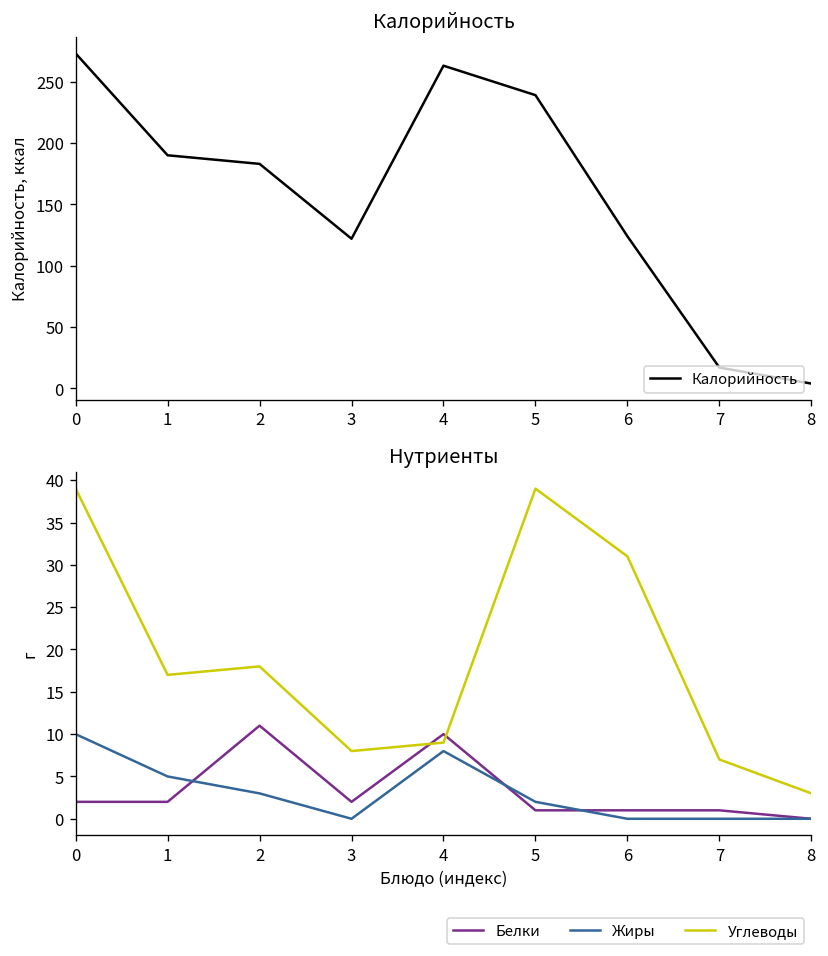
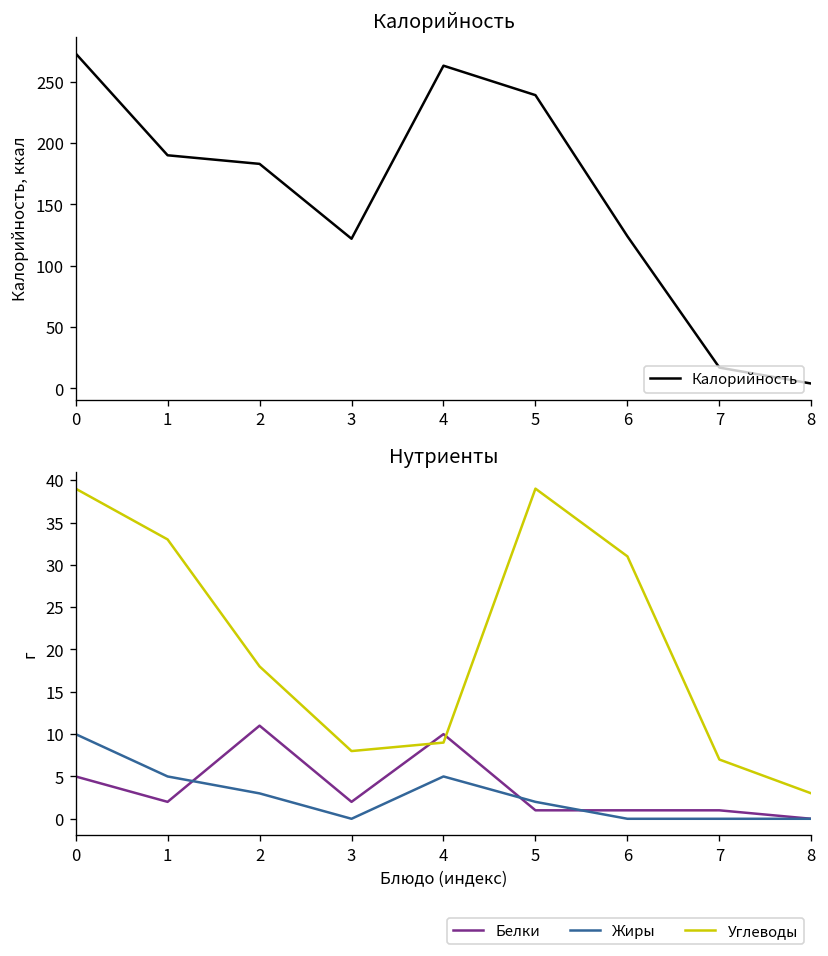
  {
    "Калорийность": {
      "0": 273,
      "1": 190,
      "2": 183,
      "3": 122,
      "4": 263,
      "5": 239,
      "6": 124,
      "8": 4
    },
    "Нутриенты": {
      "Белки": {
-       "0": 2,
+       "0": 5,
        "1": 2,
        "2": 11,
        "3": 2,
        "4": 10,
        "5": 1,
        "6": 1,
        "7": 1
      },
      "Жиры": {
        "0": 10,
        "1": 5,
        "2": 3,
        "3": 0,
-       "4": 8,
+       "4": 5,
        "5": 2,
        "6": 0,
        "7": 0
      },
      "Углеводы": {
        "0": 39,
-       "1": 17,
+       "1": 33,
        "2": 18,
        "3": 8,
        "4": 9,
        "5": 39,
        "6": 31,
        "7": 7,
        "8": 3
      }
    }
  }
